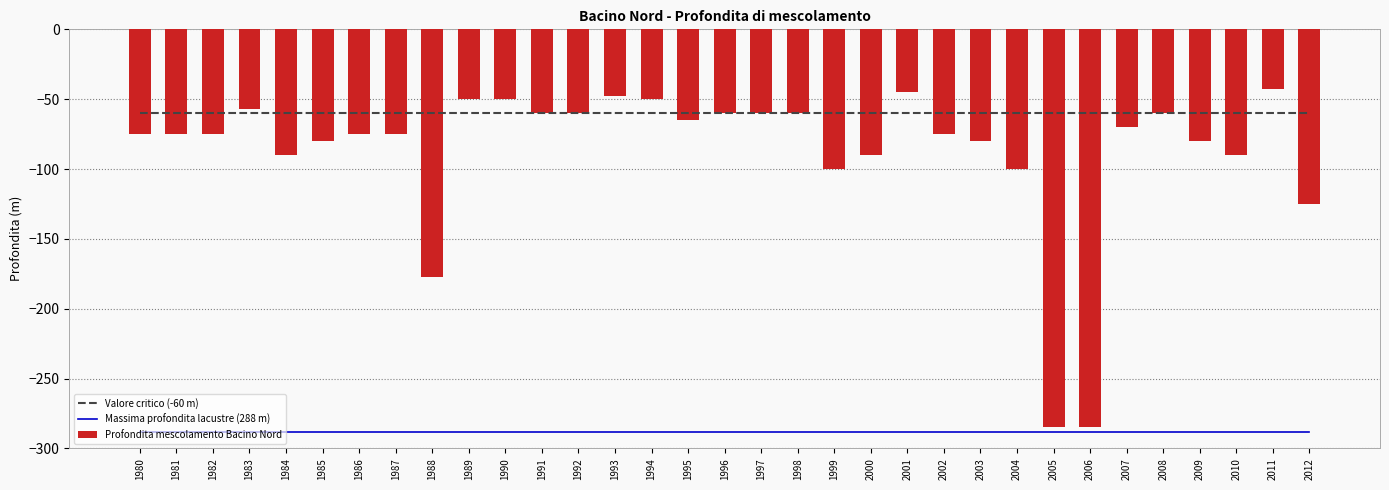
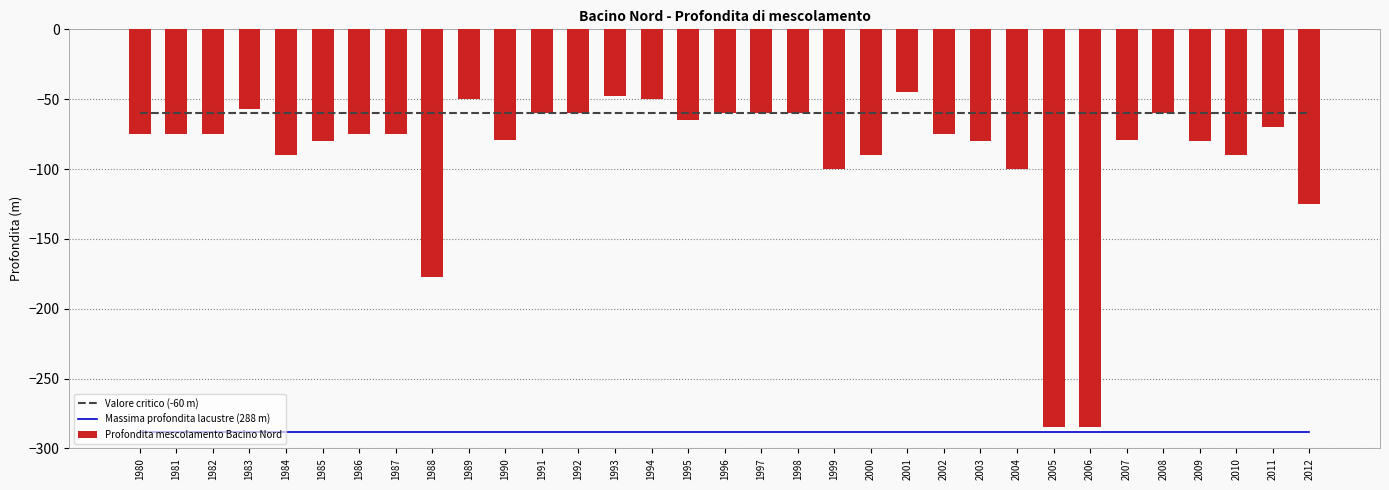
  {
    "Valore critico (-60 m)": {
      "1980": -60,
      "1981": -60,
      "1982": -60,
      "1983": -60,
      "1984": -60,
      "1985": -60,
      "1986": -60,
      "1987": -60,
      "1988": -60,
      "1989": -60,
      "1990": -60,
      "1991": -60,
      "1992": -60,
      "1993": -60,
      "1994": -60,
      "1995": -60,
      "1996": -60,
      "1997": -60,
      "1998": -60,
      "1999": -60,
      "2000": -60,
      "2001": -60,
      "2002": -60,
      "2003": -60,
      "2004": -60,
      "2005": -60,
      "2006": -60,
      "2007": -60,
      "2008": -60,
      "2009": -60,
      "2010": -60,
      "2011": -60,
      "2012": -60
    },
    "Profondita mescolamento Bacino Nord": {
      "1980": -75,
      "1981": -75,
      "1982": -75,
      "1983": -57,
      "1984": -90,
      "1985": -80,
      "1986": -75,
      "1987": -75,
      "1988": -177,
      "1989": -50,
-     "1990": -50,
+     "1990": -79,
      "1991": -60,
      "1992": -60,
      "1993": -48,
      "1994": -50,
      "1995": -65,
      "1996": -60,
      "1997": -60,
      "1998": -60,
      "1999": -100,
      "2000": -90,
      "2001": -45,
      "2002": -75,
      "2003": -80,
      "2004": -100,
      "2005": -285,
      "2006": -285,
-     "2007": -70,
+     "2007": -79,
      "2008": -60,
      "2009": -80,
      "2010": -90,
-     "2011": -43,
+     "2011": -70,
      "2012": -125
    },
    "Massima profondita lacustre (288 m)": {
      "1985": -288,
      "1986": -288,
      "1987": -288,
      "1988": -288,
      "1989": -288,
      "1990": -288,
      "1991": -288,
      "1992": -288,
      "1993": -288,
      "1994": -288,
      "1995": -288,
      "1996": -288,
      "1997": -288,
      "1998": -288,
      "1999": -288,
      "2000": -288,
      "2001": -288,
      "2002": -288,
      "2003": -288,
      "2004": -288,
      "2005": -288,
      "2006": -288,
      "2007": -288,
      "2008": -288,
      "2009": -288,
      "2010": -288,
      "2011": -288,
      "2012": -288
    }
  }
